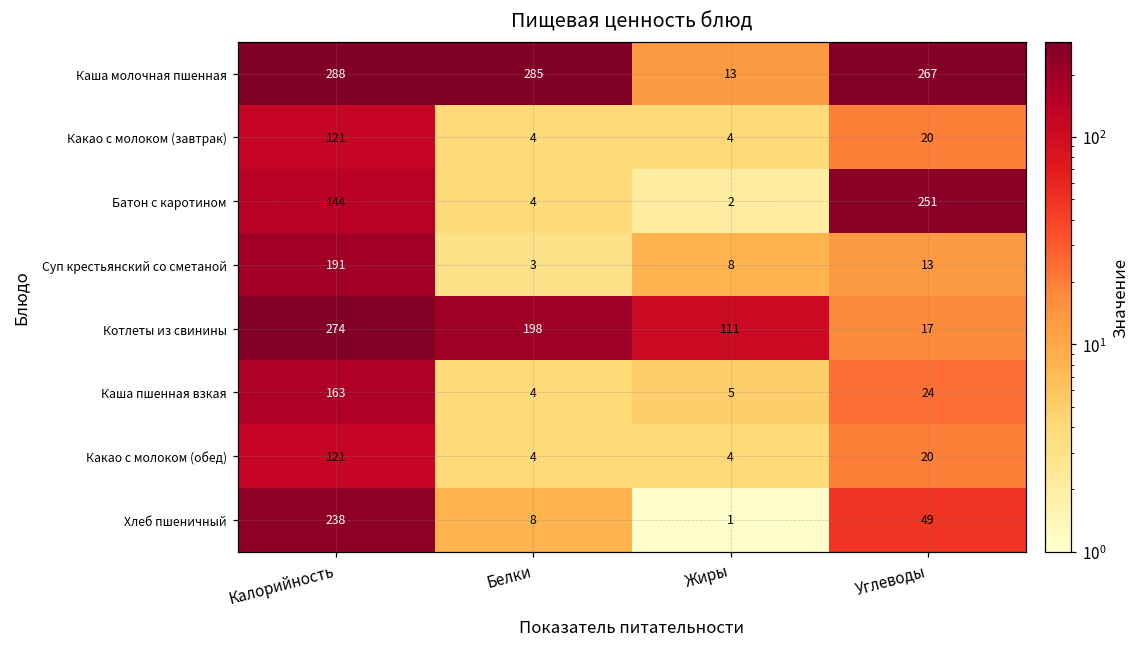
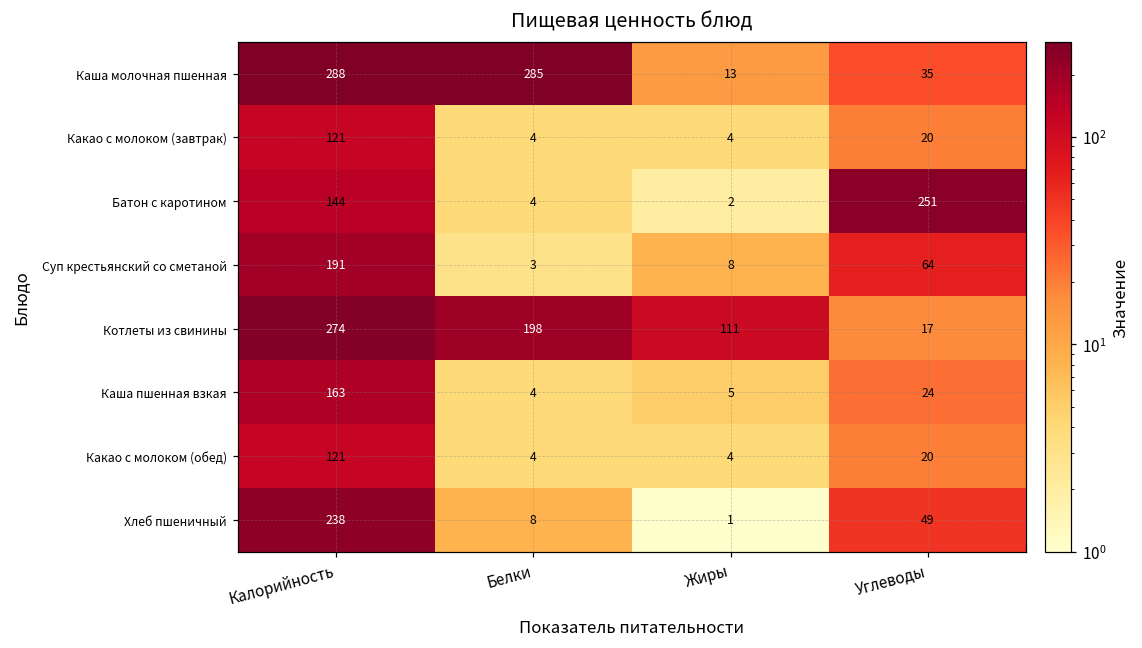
  {
    "Каша молочная пшенная": {
      "Калорийность": 288,
      "Белки": 285,
      "Жиры": 13,
-     "Углеводы": 267
+     "Углеводы": 35
    },
    "Какао с молоком (завтрак)": {
      "Калорийность": 121,
      "Белки": 4,
      "Жиры": 4,
      "Углеводы": 20
    },
    "Батон с каротином": {
      "Калорийность": 144,
      "Белки": 4,
      "Жиры": 2,
      "Углеводы": 251
    },
    "Суп крестьянский со сметаной": {
      "Калорийность": 191,
      "Белки": 3,
      "Жиры": 8,
-     "Углеводы": 13
+     "Углеводы": 64
    },
    "Котлеты из свинины": {
      "Калорийность": 274,
      "Белки": 198,
      "Жиры": 111,
      "Углеводы": 17
    },
    "Каша пшенная взкая": {
      "Калорийность": 163,
      "Белки": 4,
      "Жиры": 5,
      "Углеводы": 24
    },
    "Какао с молоком (обед)": {
      "Калорийность": 121,
      "Белки": 4,
      "Жиры": 4,
      "Углеводы": 20
    },
    "Хлеб пшеничный": {
      "Калорийность": 238,
      "Белки": 8,
      "Жиры": 1,
      "Углеводы": 49
    }
  }
